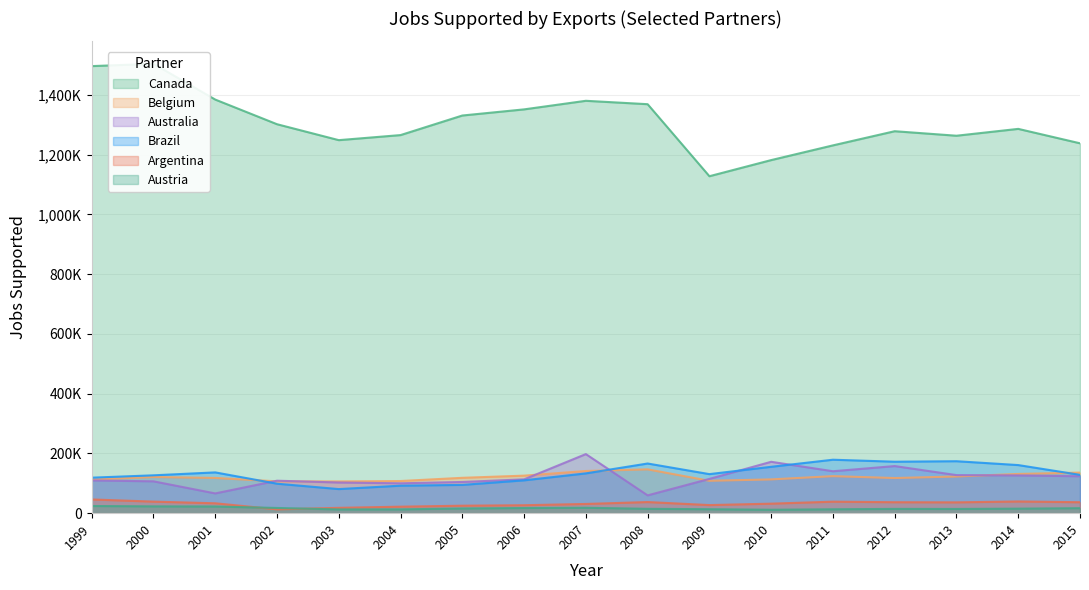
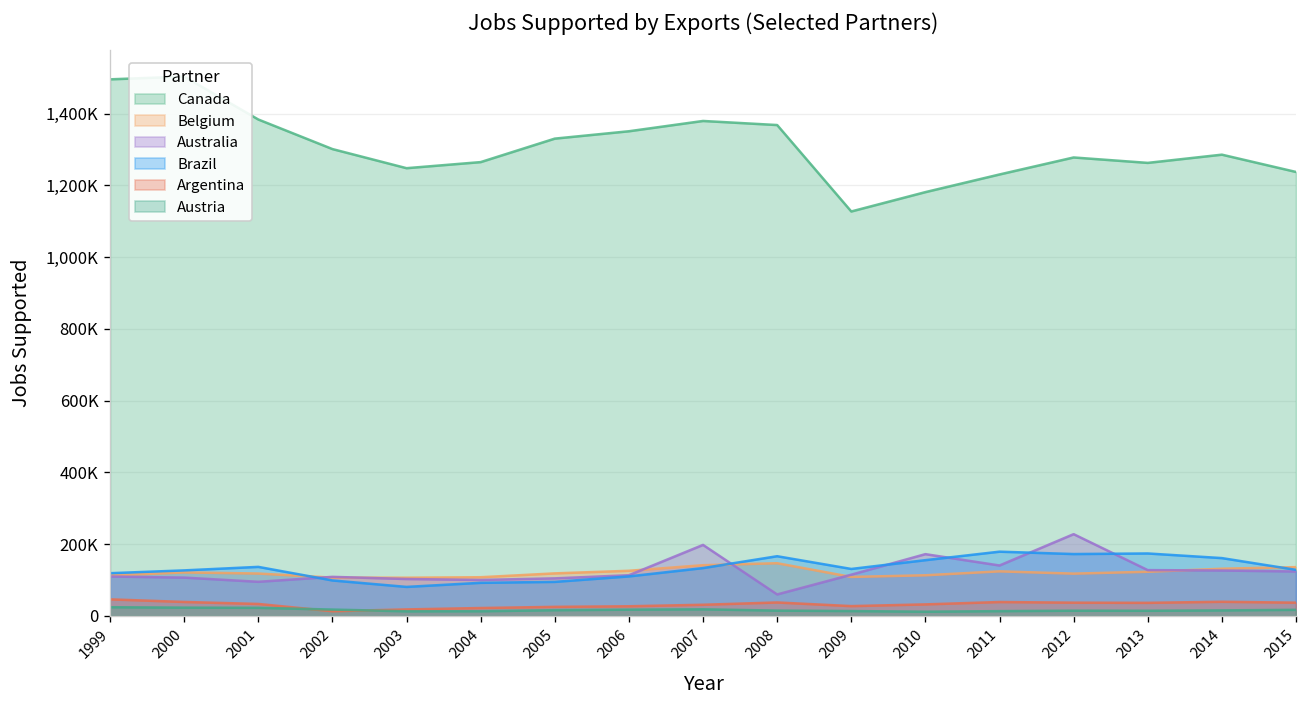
  {
    "Australia": {
      "2000": "110,000",
-     "2001": "70,000",
+     "2001": "90,000",
      "2005": "100,000",
      "2007": "200,000",
      "2008": "60,000",
      "2010": "170,000",
      "2011": "140,000",
-     "2012": "160,000"
+     "2012": "230,000"
    }
  }
